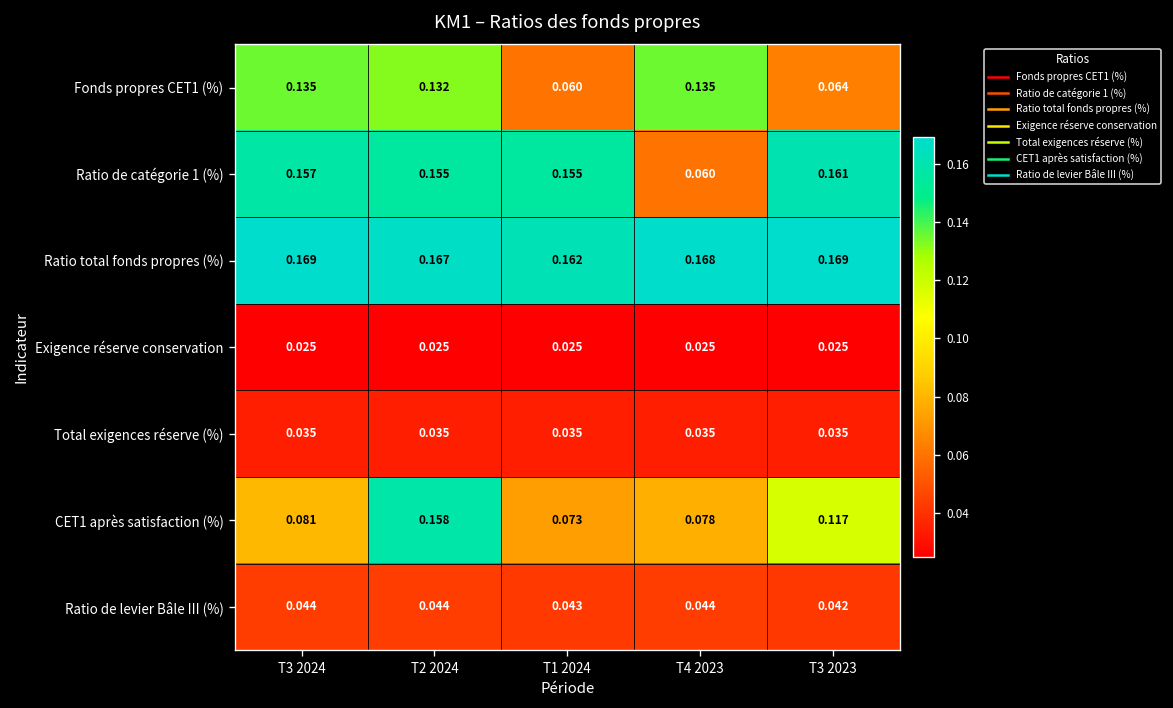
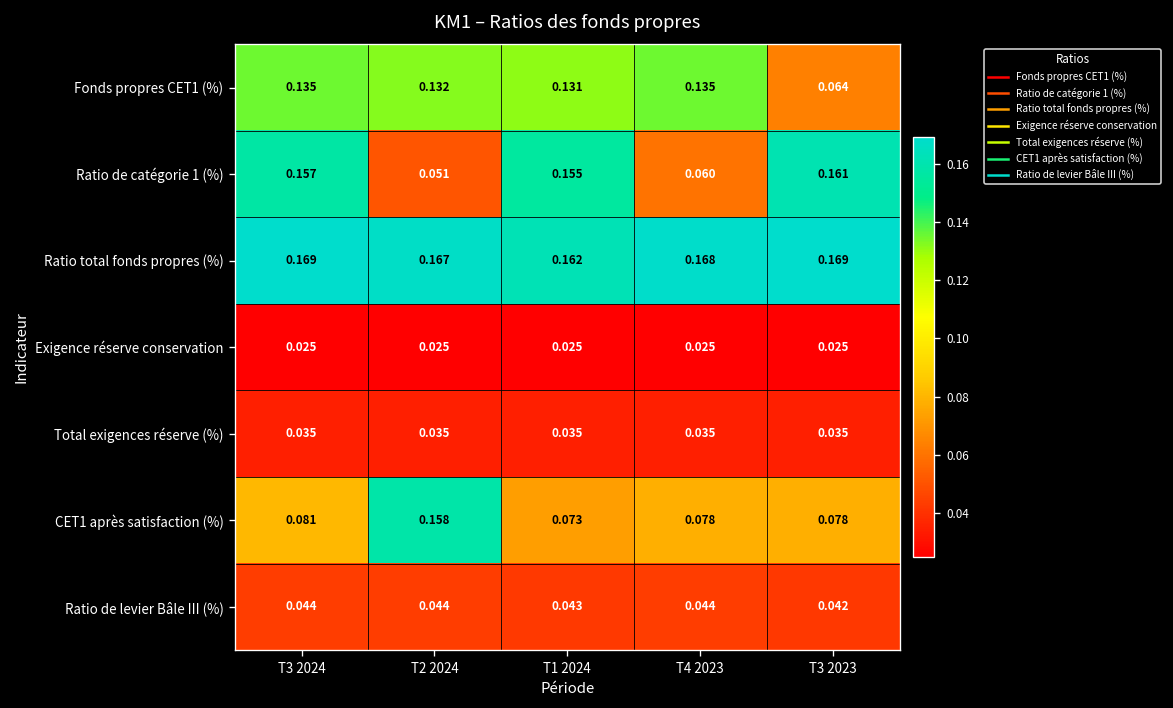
  {
    "Fonds propres CET1 (%)": {
      "T3 2024": 0.135,
      "T2 2024": 0.132,
-     "T1 2024": 0.060,
+     "T1 2024": 0.131,
      "T4 2023": 0.135,
      "T3 2023": 0.064
    },
    "Ratio de catégorie 1 (%)": {
      "T3 2024": 0.157,
-     "T2 2024": 0.155,
+     "T2 2024": 0.051,
      "T1 2024": 0.155,
      "T4 2023": 0.060,
      "T3 2023": 0.161
    },
    "Ratio total fonds propres (%)": {
      "T3 2024": 0.169,
      "T2 2024": 0.167,
      "T1 2024": 0.162,
      "T4 2023": 0.168,
      "T3 2023": 0.169
    },
    "Exigence réserve conservation": {
      "T3 2024": 0.025,
      "T2 2024": 0.025,
      "T1 2024": 0.025,
      "T4 2023": 0.025,
      "T3 2023": 0.025
    },
    "Total exigences réserve (%)": {
      "T3 2024": 0.035,
      "T2 2024": 0.035,
      "T1 2024": 0.035,
      "T4 2023": 0.035,
      "T3 2023": 0.035
    },
    "CET1 après satisfaction (%)": {
      "T3 2024": 0.081,
      "T2 2024": 0.158,
      "T1 2024": 0.073,
      "T4 2023": 0.078,
-     "T3 2023": 0.117
+     "T3 2023": 0.078
    },
    "Ratio de levier Bâle III (%)": {
      "T3 2024": 0.044,
      "T2 2024": 0.044,
      "T1 2024": 0.043,
      "T4 2023": 0.044,
      "T3 2023": 0.042
    }
  }
